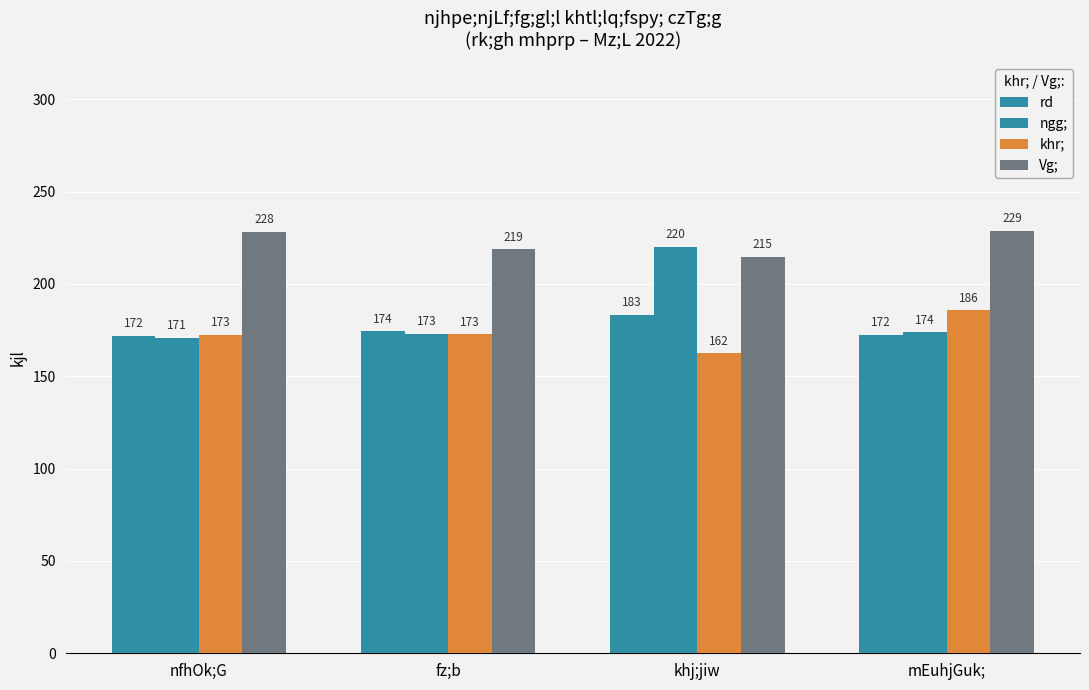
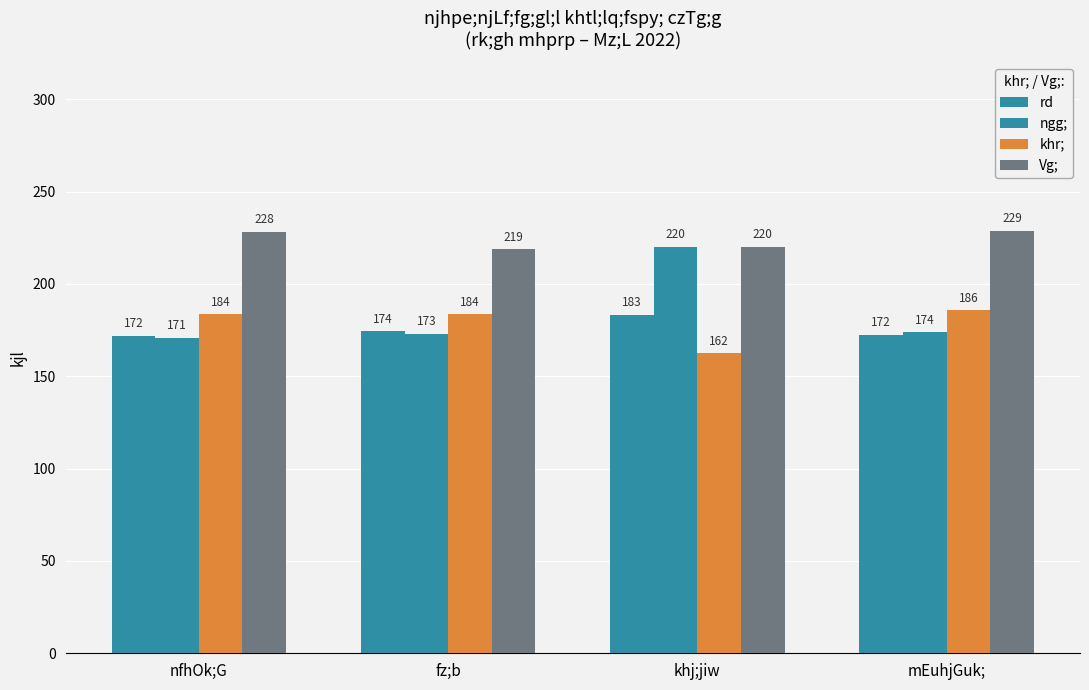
  {
    "khr;": {
-     "nfhOk;G": 173,
-     "fz;b": 173,
+     "nfhOk;G": 184,
+     "fz;b": 184,
      "khj;jiw": 162,
      "mEuhjGuk;": 186
    },
    "Vg;": {
      "nfhOk;G": 228,
      "fz;b": 219,
-     "khj;jiw": 215,
+     "khj;jiw": 220,
      "mEuhjGuk;": 229
    }
  }
